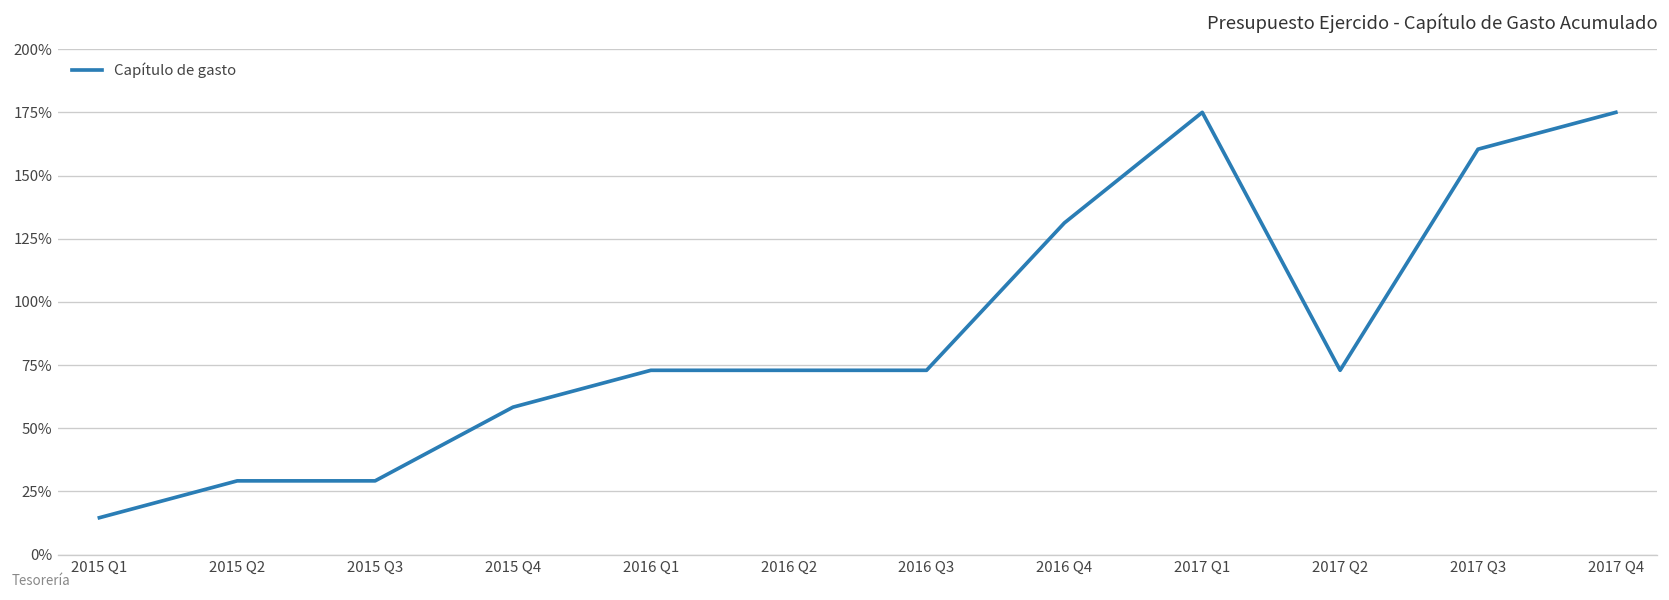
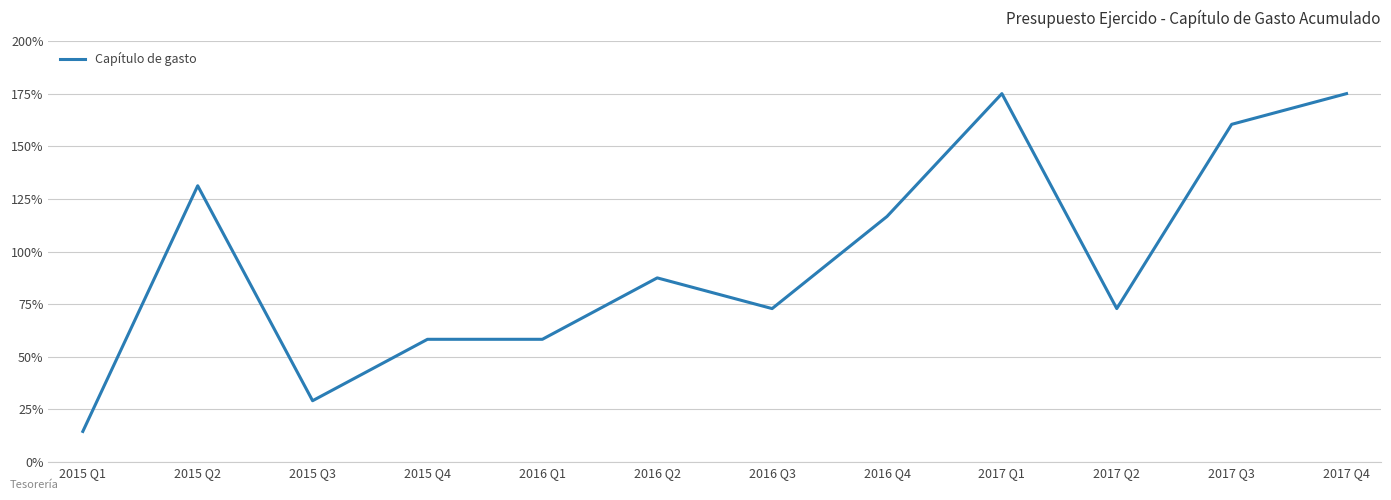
  {
    "2015 Q1": "15%",
-   "2015 Q2": "29%",
+   "2015 Q2": "131%",
    "2015 Q3": "29%",
    "2015 Q4": "58%",
-   "2016 Q1": "73%",
-   "2016 Q2": "73%",
+   "2016 Q1": "58%",
+   "2016 Q2": "88%",
    "2016 Q3": "73%",
-   "2016 Q4": "131%",
+   "2016 Q4": "117%",
    "2017 Q1": "175%",
    "2017 Q2": "73%",
    "2017 Q3": "160%",
    "2017 Q4": "175%"
  }
